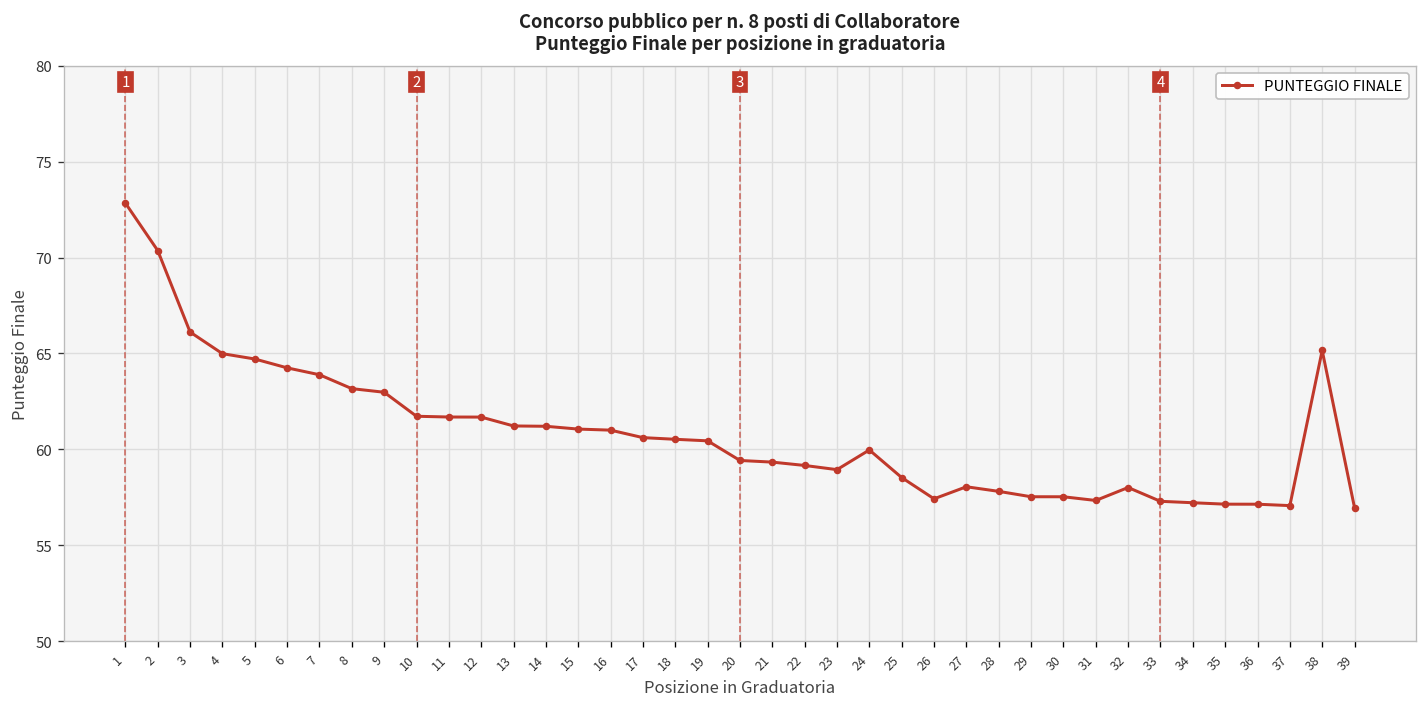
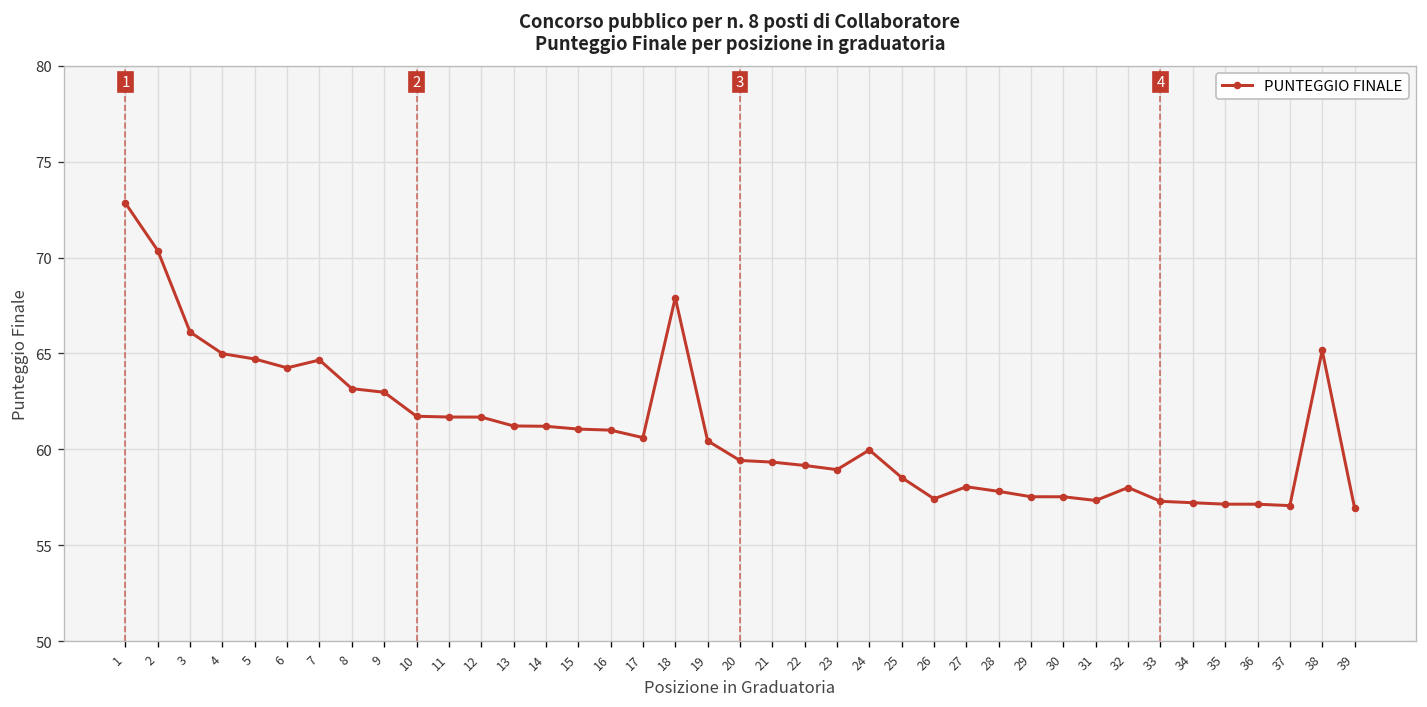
  {
    "1": 72.8,
    "2": 70.4,
    "3": 66.1,
    "4": 65.0,
    "5": 64.7,
    "6": 64.3,
-   "7": 63.9,
+   "7": 64.7,
    "8": 63.2,
    "9": 63.0,
    "10": 61.7,
    "11": 61.7,
    "12": 61.7,
    "13": 61.2,
    "14": 61.2,
    "15": 61.1,
    "16": 61.0,
    "17": 60.6,
-   "18": 60.5,
+   "18": 67.9,
    "19": 60.5,
    "20": 59.4,
    "21": 59.3,
    "22": 59.2,
    "23": 58.9,
    "24": 60.0,
    "25": 58.5,
    "26": 57.4,
    "27": 58.1,
    "28": 57.8,
    "29": 57.5,
    "30": 57.5,
    "31": 57.3,
    "32": 58.0,
    "33": 57.3,
    "34": 57.2,
    "35": 57.2,
    "36": 57.1,
    "37": 57.1,
    "38": 65.2,
    "39": 57.0
  }
